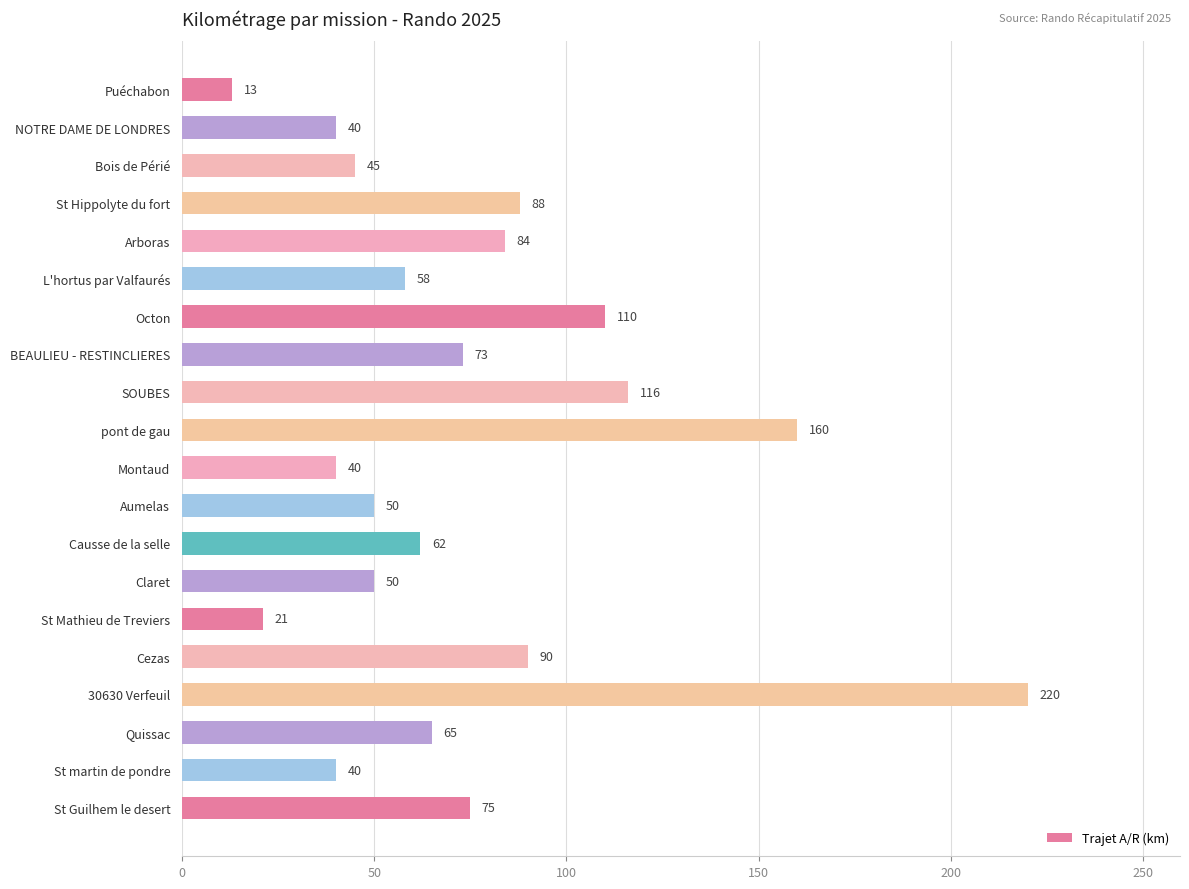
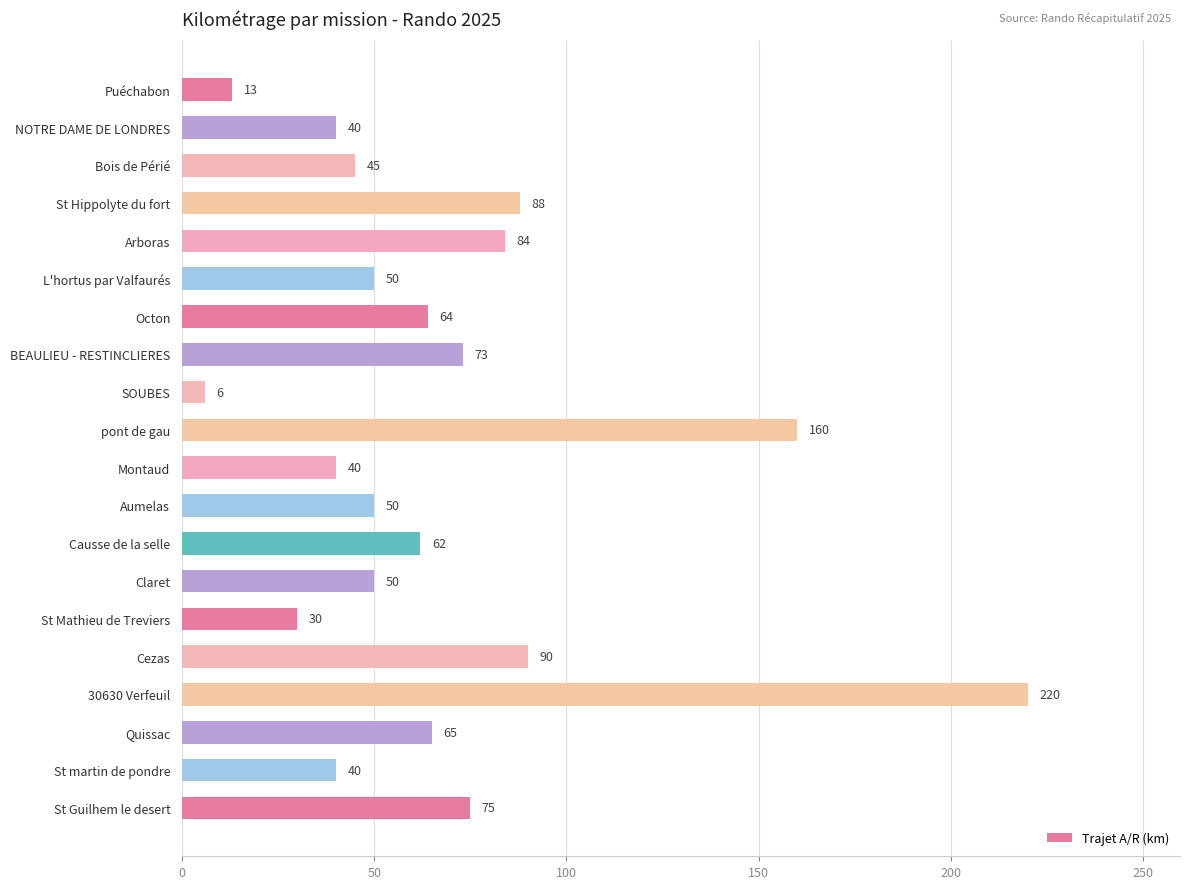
  {
    "Puéchabon": 13,
    "NOTRE DAME DE LONDRES": 40,
    "Bois de Périé": 45,
    "St Hippolyte du fort": 88,
    "Arboras": 84,
-   "L'hortus par Valfaurés": 58,
-   "Octon": 110,
+   "L'hortus par Valfaurés": 50,
+   "Octon": 64,
    "BEAULIEU - RESTINCLIERES": 73,
-   "SOUBES": 116,
+   "SOUBES": 6,
    "pont de gau": 160,
    "Montaud": 40,
    "Aumelas": 50,
    "Causse de la selle": 62,
    "Claret": 50,
-   "St Mathieu de Treviers": 21,
+   "St Mathieu de Treviers": 30,
    "Cezas": 90,
    "30630 Verfeuil": 220,
    "Quissac": 65,
    "St martin de pondre": 40,
    "St Guilhem le desert": 75
  }
